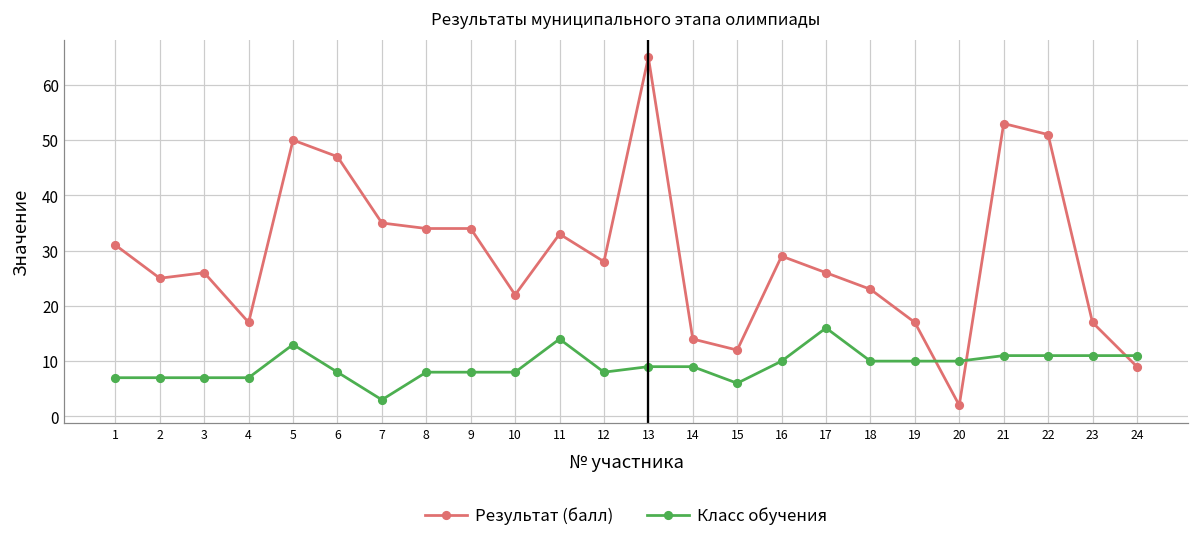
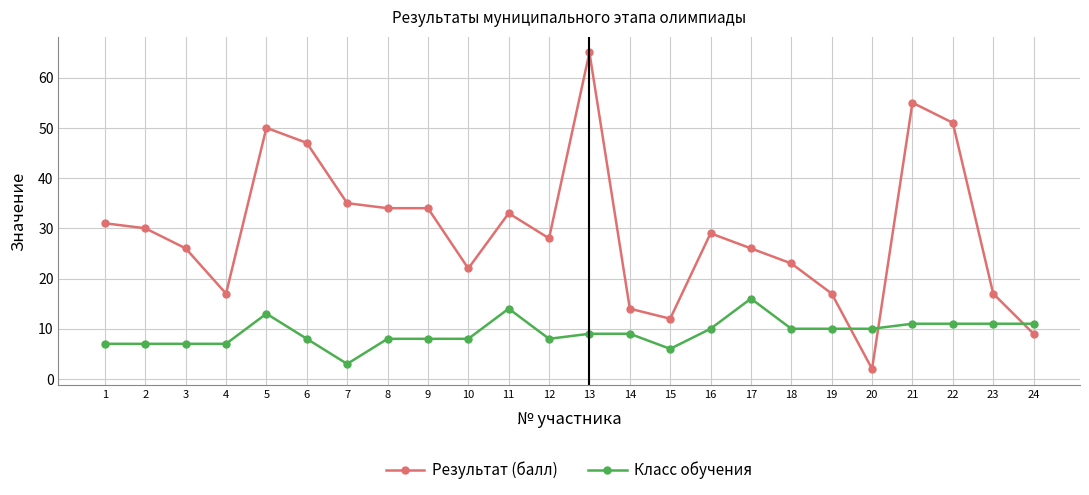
  {
    "Результат (балл)": {
      "1": 31,
-     "2": 25,
+     "2": 30,
      "3": 26,
      "4": 17,
      "5": 50,
      "6": 47,
      "7": 35,
      "8": 34,
      "9": 34,
      "10": 22,
      "11": 33,
      "12": 28,
      "13": 65,
      "14": 14,
      "15": 12,
      "16": 29,
      "17": 26,
      "18": 23,
      "19": 17,
      "20": 2,
-     "21": 53,
+     "21": 55,
      "22": 51,
      "23": 17,
      "24": 9
    },
    "Класс обучения": {
      "1": 7,
      "2": 7,
      "3": 7,
      "4": 7,
      "5": 13,
      "6": 8,
      "7": 3,
      "8": 8,
      "9": 8,
      "10": 8,
      "11": 14,
      "12": 8,
      "13": 9,
      "14": 9,
      "15": 6,
      "16": 10,
      "17": 16,
      "18": 10,
      "19": 10,
      "20": 10,
      "21": 11,
      "22": 11,
      "23": 11,
      "24": 11
    }
  }
